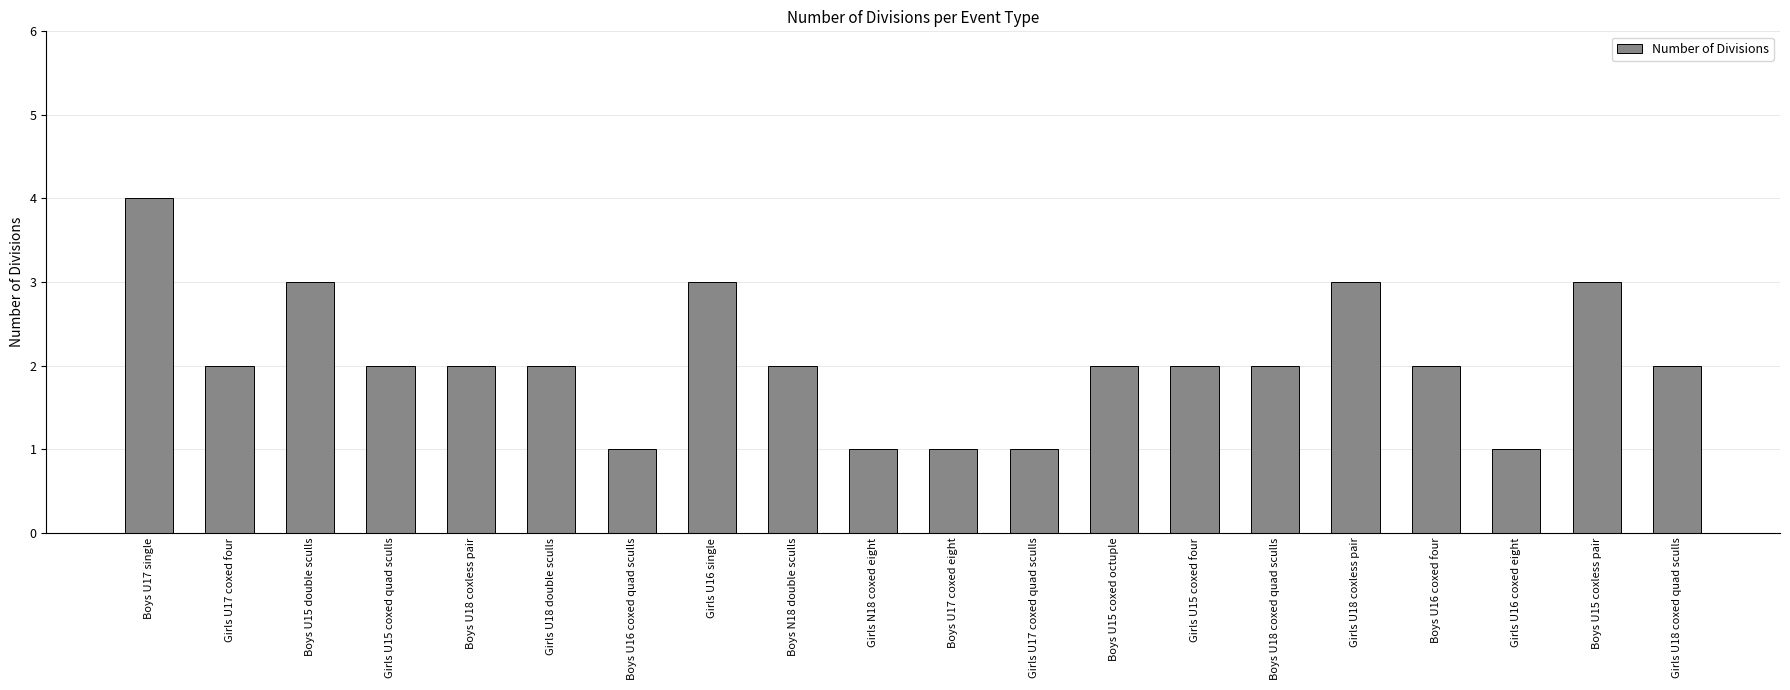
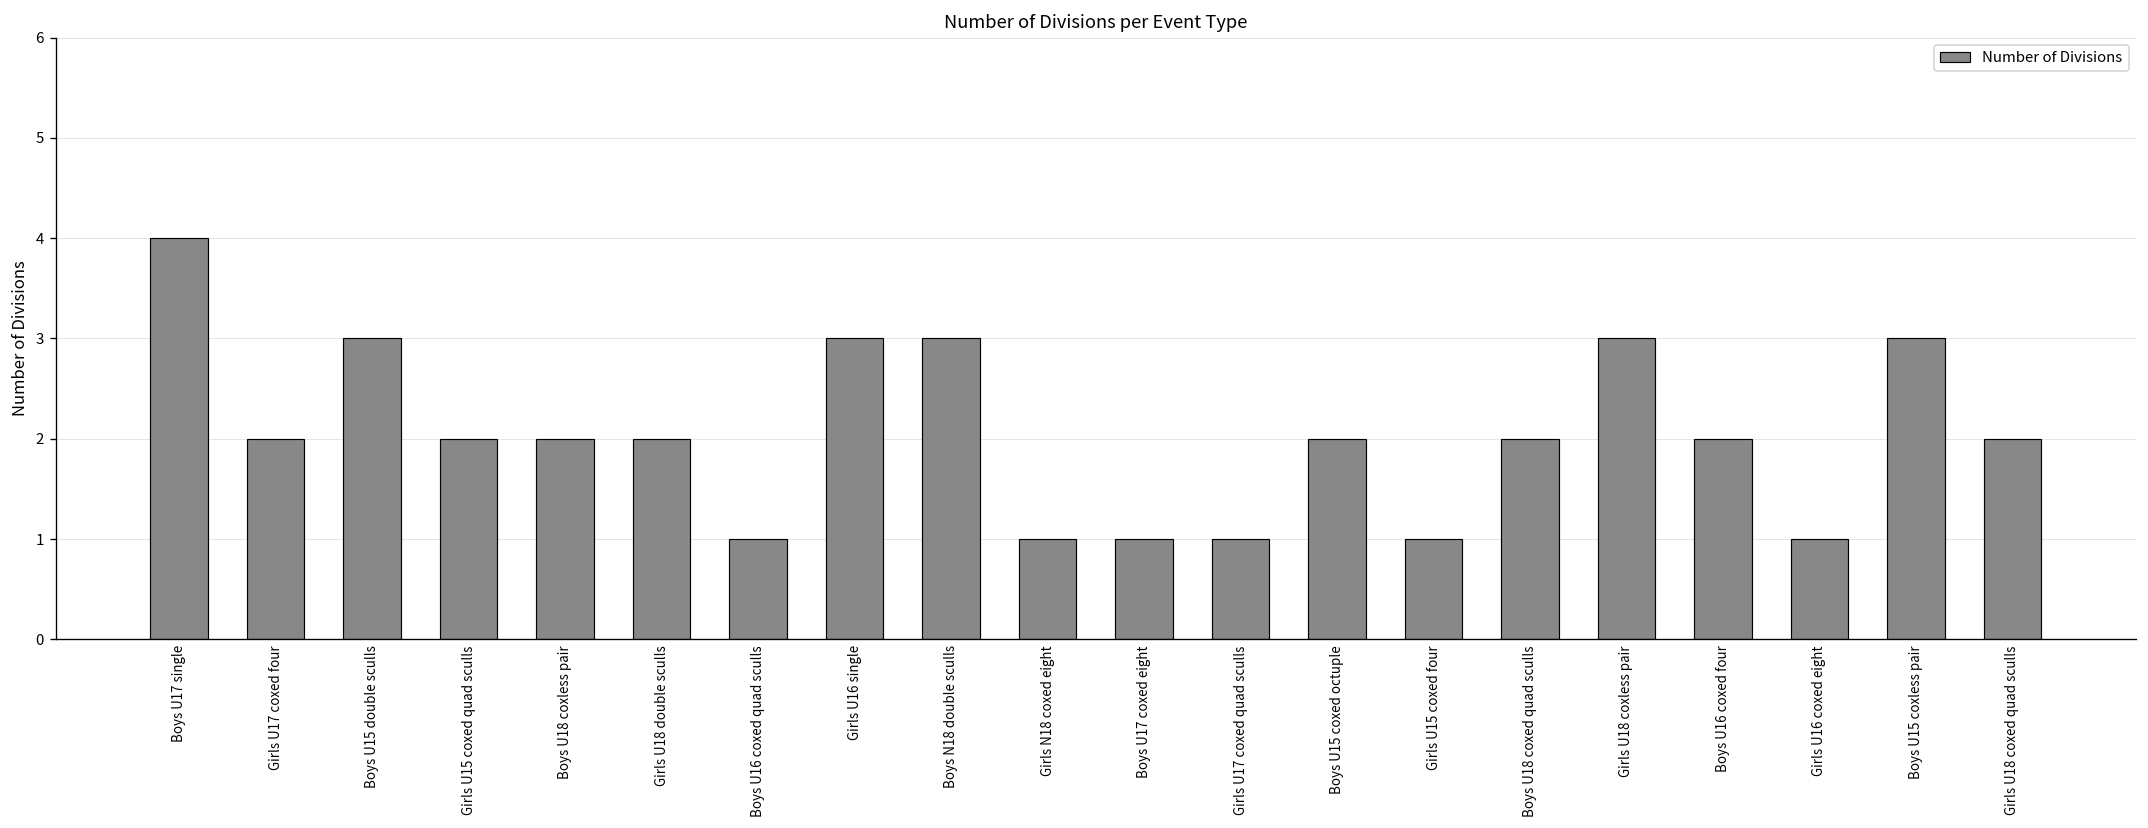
  {
    "Boys U17 single": 4,
    "Girls U17 coxed four": 2,
    "Boys U15 double sculls": 3,
    "Girls U15 coxed quad sculls": 2,
    "Boys U18 coxless pair": 2,
    "Girls U18 double sculls": 2,
    "Boys U16 coxed quad sculls": 1,
    "Girls U16 single": 3,
-   "Boys N18 double sculls": 2,
+   "Boys N18 double sculls": 3,
    "Girls N18 coxed eight": 1,
    "Boys U17 coxed eight": 1,
    "Girls U17 coxed quad sculls": 1,
    "Boys U15 coxed octuple": 2,
-   "Girls U15 coxed four": 2,
+   "Girls U15 coxed four": 1,
    "Boys U18 coxed quad sculls": 2,
    "Girls U18 coxless pair": 3,
    "Boys U16 coxed four": 2,
    "Girls U16 coxed eight": 1,
    "Boys U15 coxless pair": 3,
    "Girls U18 coxed quad sculls": 2
  }
